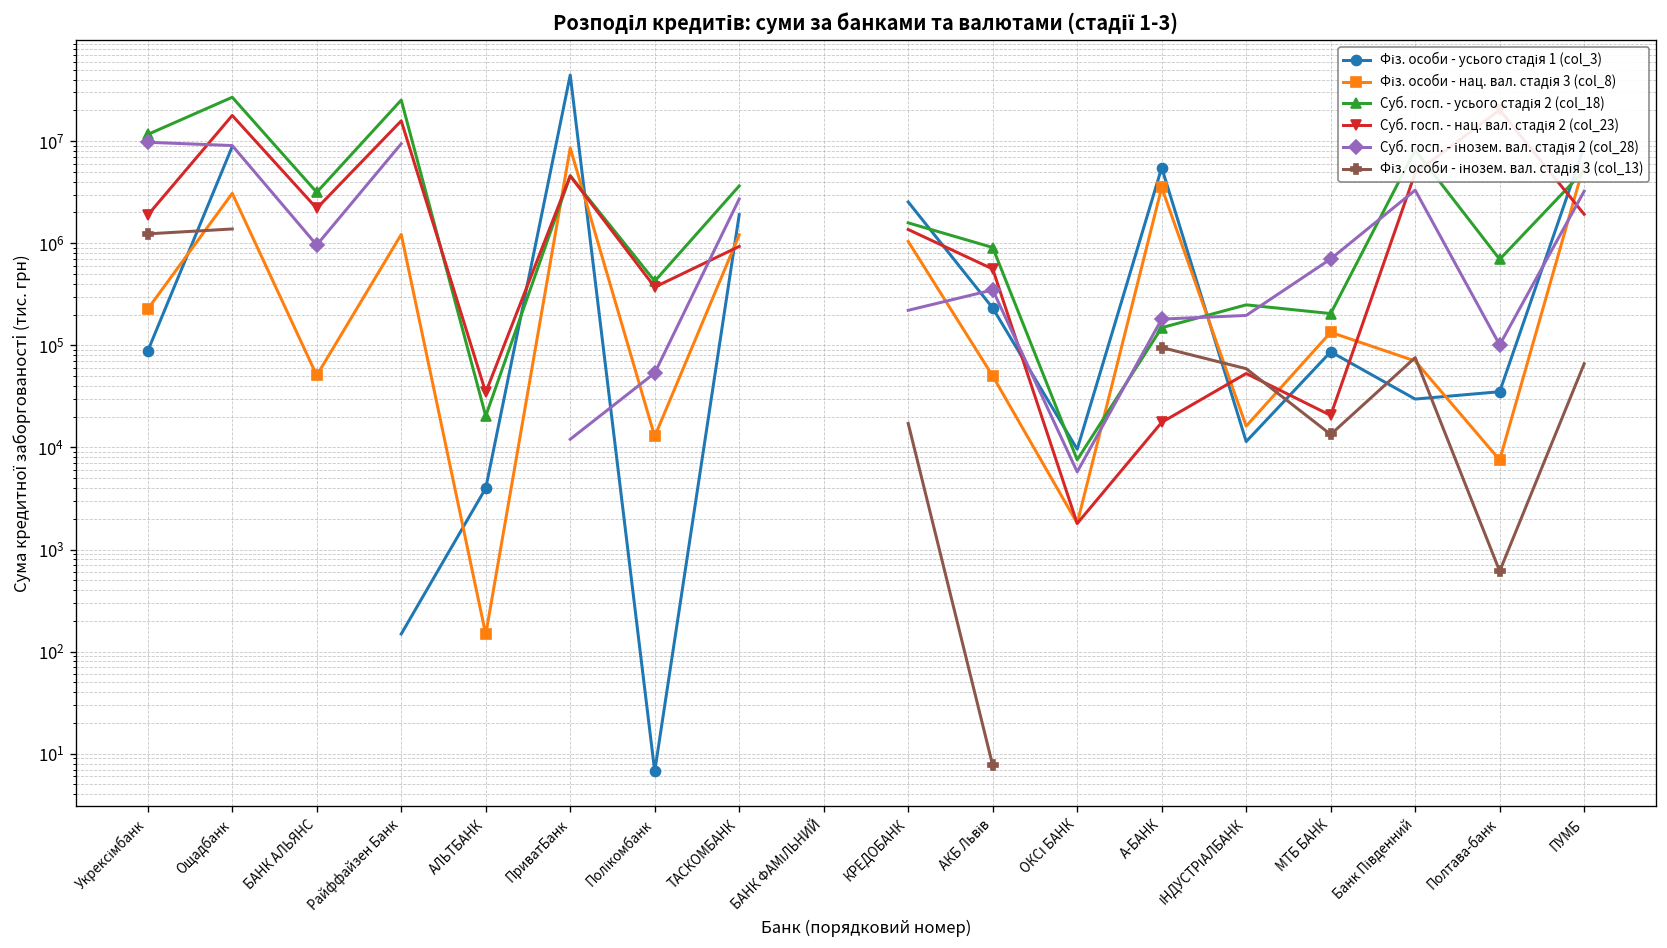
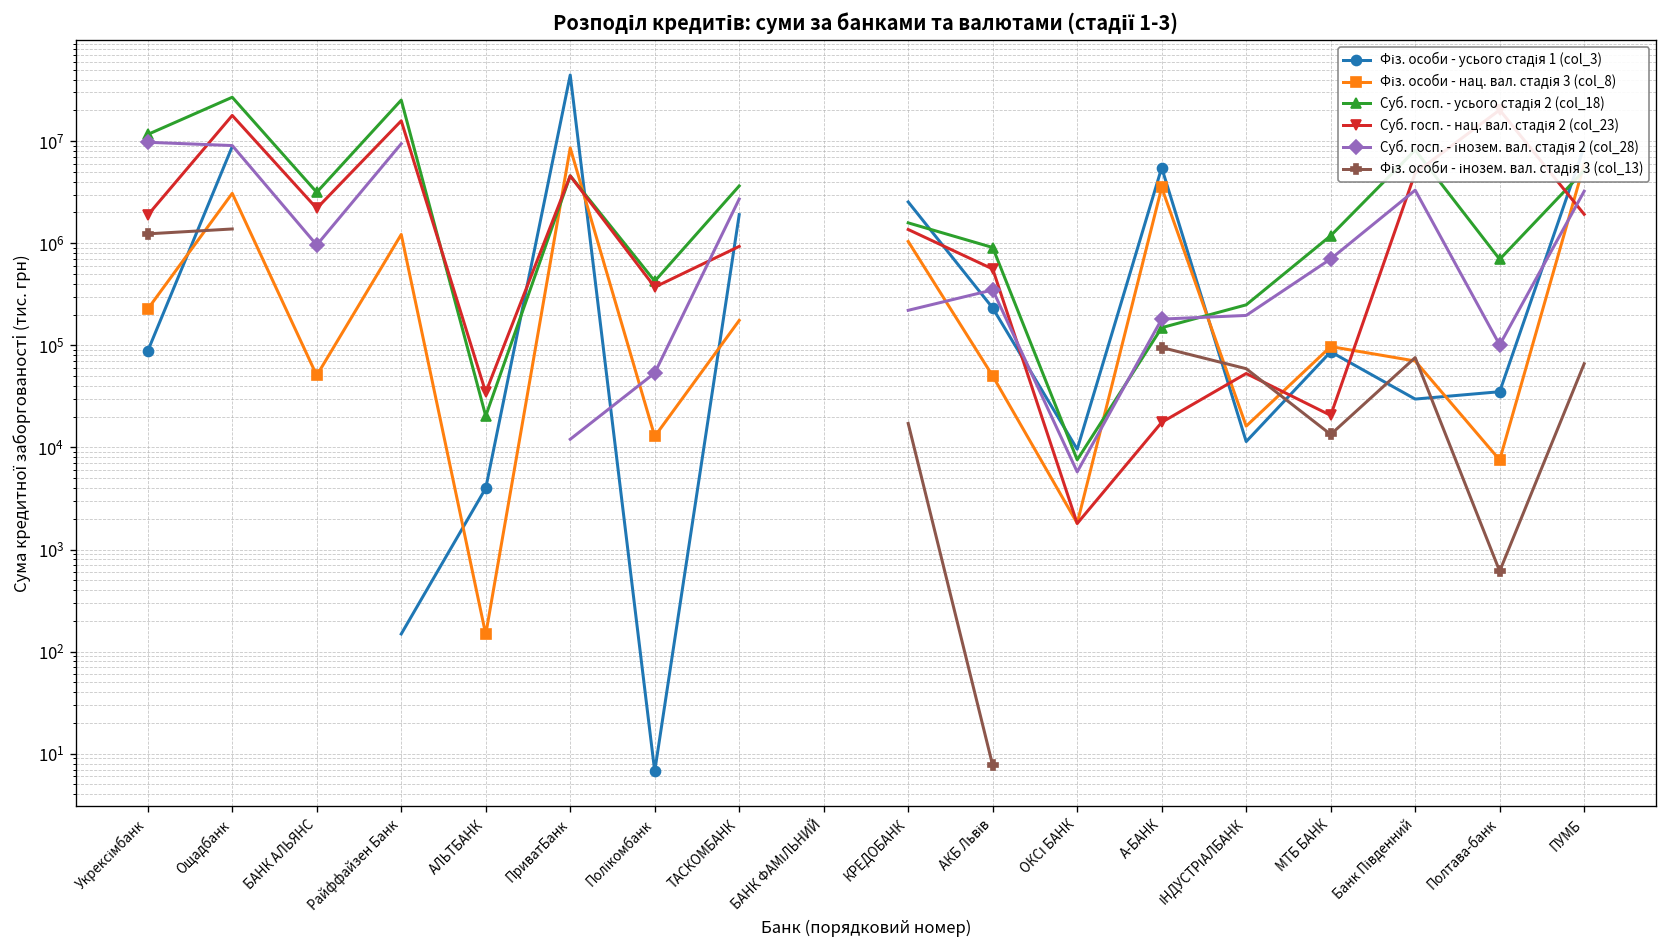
  {
    "Фіз. особи - усього стадія 1 (col_3)": {
      "Укрексімбанк": 90000,
      "Райффайзен Банк": 150,
      "АЛЬТБАНК": 4000,
      "ПриватБанк": 40000000,
      "Полікомбанк": 7,
      "ТАСКОМБАНК": 1900000,
      "КРЕДОБАНК": 2500000,
      "АКБ Львів": 230000,
      "ОКСІ БАНК": 10000,
      "А-БАНК": 5000000,
      "ІНДУСТРІАЛБАНК": 11000,
      "МТБ БАНК": 90000,
      "Банк Південний": 30000,
      "Полтава-банк": 35000
    },
    "Фіз. особи - нац. вал. стадія 3 (col_8)": {
      "Укрексімбанк": 230000,
      "Ощадбанк": 3100000,
      "БАНК АЛЬЯНС": 50000,
      "Райффайзен Банк": 1200000,
      "АЛЬТБАНК": 150,
      "ПриватБанк": 9000000,
      "Полікомбанк": 13000,
-     "ТАСКОМБАНК": 1200000,
+     "ТАСКОМБАНК": 180000,
      "КРЕДОБАНК": 1000000,
      "АКБ Львів": 50000,
      "А-БАНК": 3500000,
      "ІНДУСТРІАЛБАНК": 16000,
-     "МТБ БАНК": 130000,
+     "МТБ БАНК": 100000,
      "Банк Південний": 70000,
      "Полтава-банк": 8000
    },
    "Суб. госп. - усього стадія 2 (col_18)": {
      "Укрексімбанк": 12000000,
      "Ощадбанк": 27000000,
      "БАНК АЛЬЯНС": 3200000,
      "Райффайзен Банк": 25000000,
      "АЛЬТБАНК": 20000,
      "Полікомбанк": 400000,
      "ТАСКОМБАНК": 3600000,
      "КРЕДОБАНК": 1600000,
      "АКБ Львів": 900000,
      "ОКСІ БАНК": 8000,
      "А-БАНК": 150000,
      "ІНДУСТРІАЛБАНК": 250000,
-     "МТБ БАНК": 200000,
+     "МТБ БАНК": 1200000,
      "Полтава-банк": 700000
    },
    "Суб. госп. - нац. вал. стадія 2 (col_23)": {
      "Укрексімбанк": 1900000,
      "Ощадбанк": 18000000,
      "БАНК АЛЬЯНС": 2200000,
      "Райффайзен Банк": 16000000,
      "АЛЬТБАНК": 35000,
      "Полікомбанк": 400000,
      "ТАСКОМБАНК": 900000,
      "КРЕДОБАНК": 1400000,
      "АКБ Львів": 600000,
      "А-БАНК": 18000,
      "ІНДУСТРІАЛБАНК": 50000,
      "МТБ БАНК": 21000,
      "Банк Південний": 5000000,
      "ПУМБ": 1900000
    },
    "Суб. госп. - інозем. вал. стадія 2 (col_28)": {
      "Укрексімбанк": 10000000,
      "БАНК АЛЬЯНС": 1000000,
      "Райффайзен Банк": 9000000,
      "ПриватБанк": 12000,
      "Полікомбанк": 50000,
      "ТАСКОМБАНК": 2700000,
      "КРЕДОБАНК": 220000,
      "АКБ Львів": 350000,
      "ОКСІ БАНК": 6000,
      "А-БАНК": 180000,
      "ІНДУСТРІАЛБАНК": 200000,
      "МТБ БАНК": 700000,
      "Банк Південний": 3300000,
      "Полтава-банк": 100000,
      "ПУМБ": 3200000
    },
    "Фіз. особи - інозем. вал. стадія 3 (col_13)": {
      "Укрексімбанк": 1200000,
      "Ощадбанк": 1400000,
      "Райффайзен Банк": 100000,
      "ПриватБанк": 350000,
      "ТАСКОМБАНК": 17000,
      "КРЕДОБАНК": 17000,
      "АКБ Львів": 8,
      "А-БАНК": 100000,
      "ІНДУСТРІАЛБАНК": 60000,
      "МТБ БАНК": 13000,
      "Банк Південний": 80000,
      "Полтава-банк": 600,
      "ПУМБ": 70000
    }
  }
